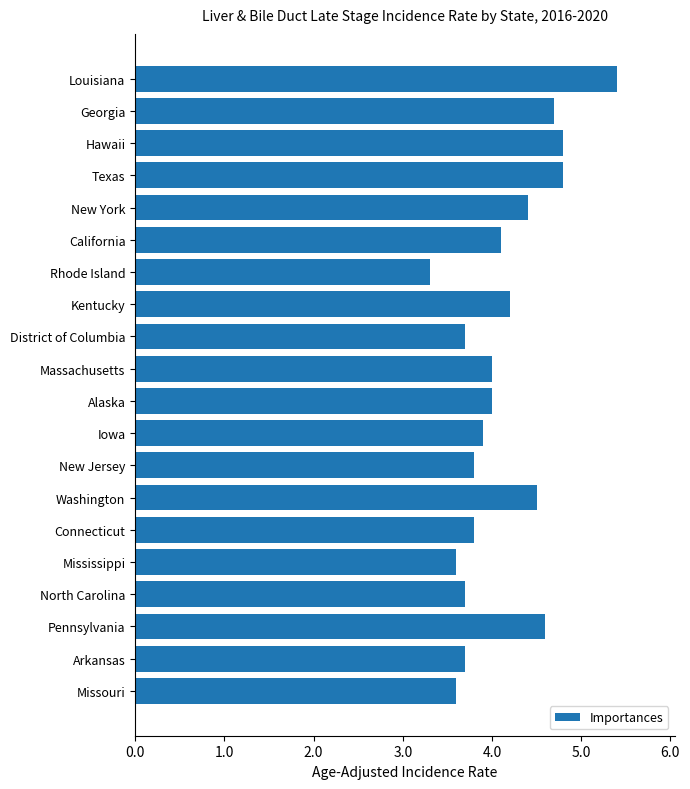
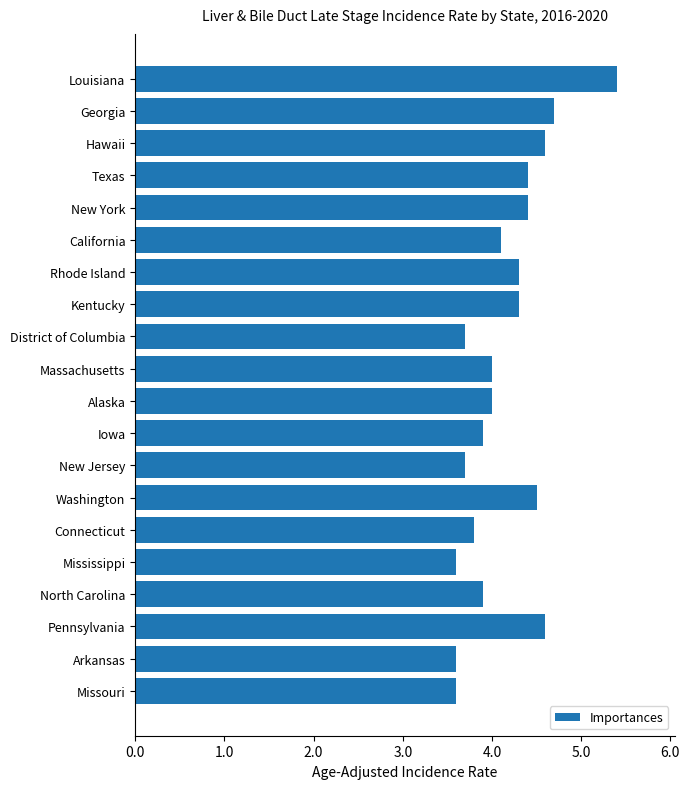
  {
    "Louisiana": 5.4,
    "Georgia": 4.7,
-   "Hawaii": 4.8,
-   "Texas": 4.8,
+   "Hawaii": 4.6,
+   "Texas": 4.4,
    "New York": 4.4,
    "California": 4.1,
-   "Rhode Island": 3.3,
-   "Kentucky": 4.2,
+   "Rhode Island": 4.3,
+   "Kentucky": 4.3,
    "District of Columbia": 3.7,
    "Massachusetts": 4.0,
    "Alaska": 4.0,
    "Iowa": 3.9,
-   "New Jersey": 3.8,
+   "New Jersey": 3.7,
    "Washington": 4.5,
    "Connecticut": 3.8,
    "Mississippi": 3.6,
-   "North Carolina": 3.7,
+   "North Carolina": 3.9,
    "Pennsylvania": 4.6,
-   "Arkansas": 3.7,
+   "Arkansas": 3.6,
    "Missouri": 3.6
  }
